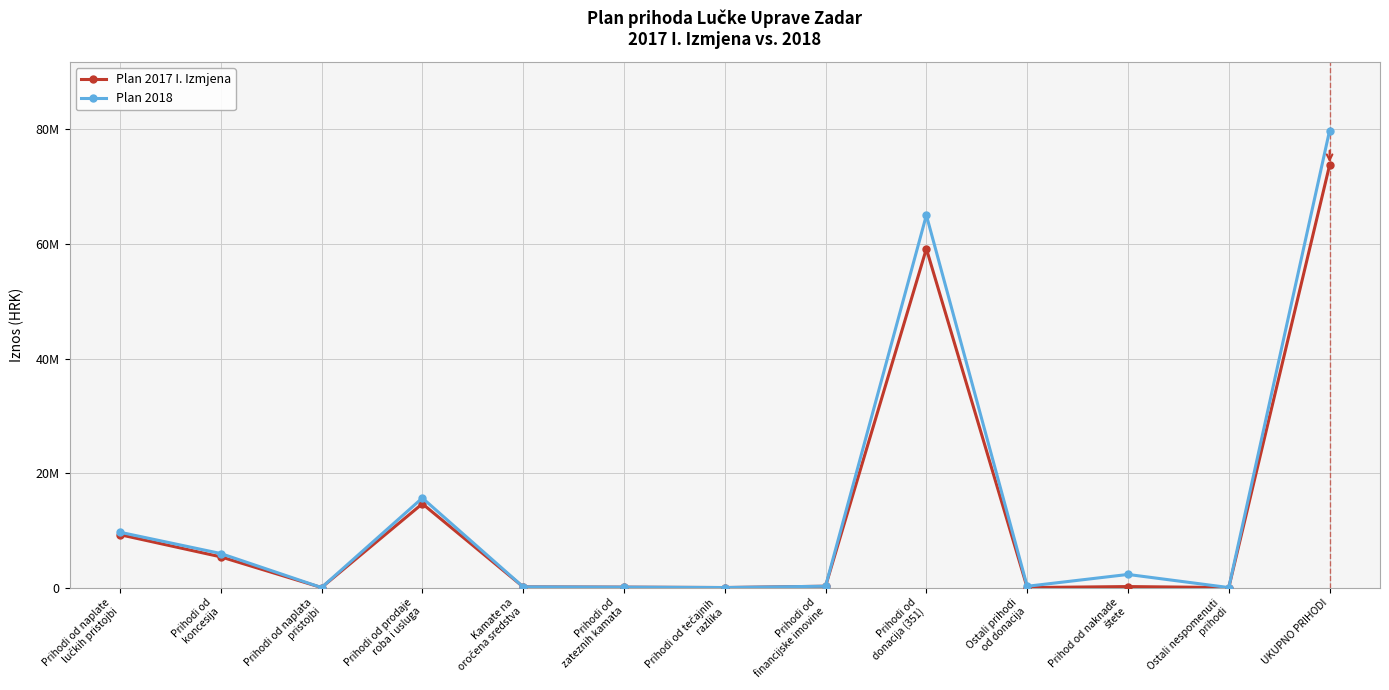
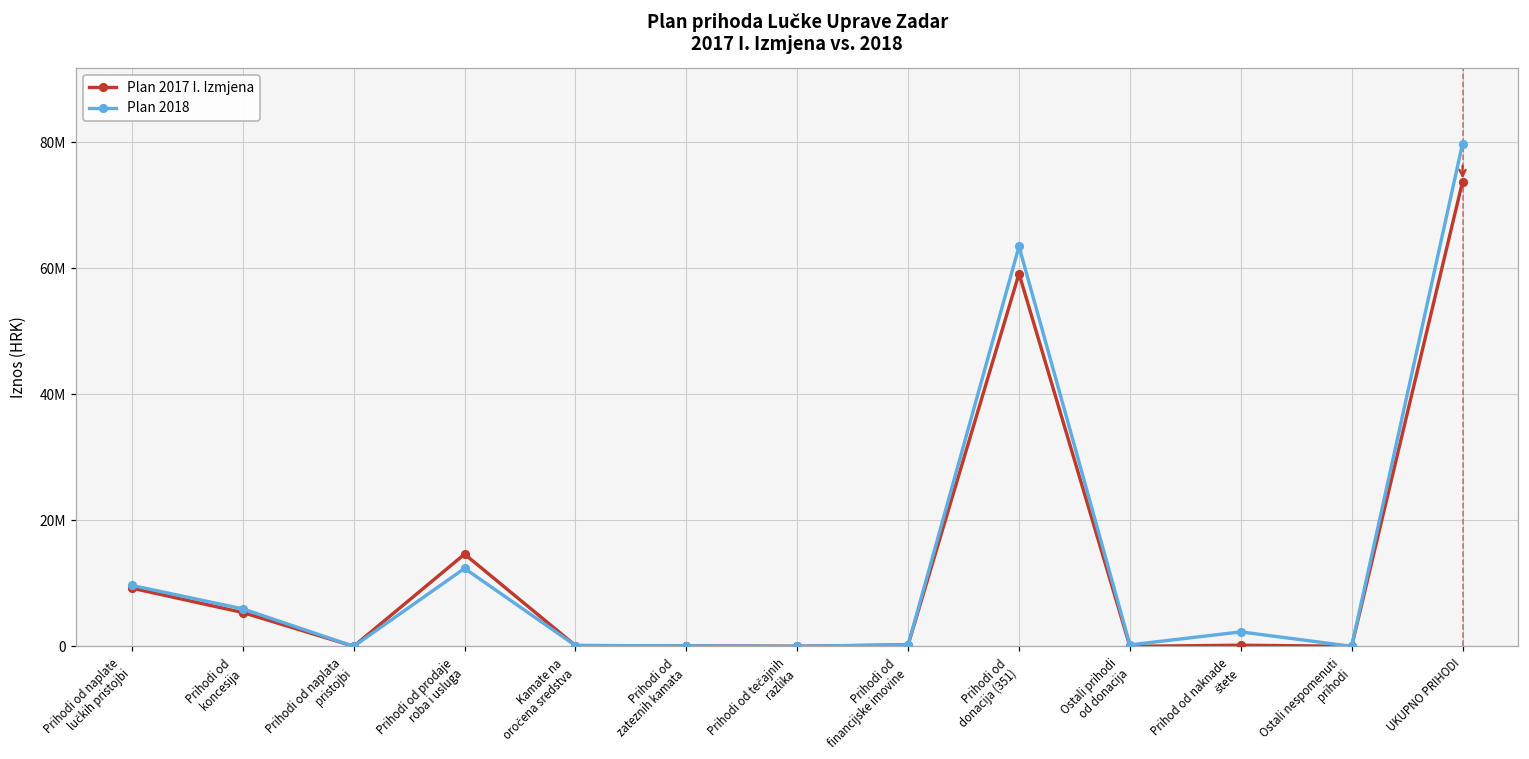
  {
    "Plan 2017 I. Izmjena": {
      "Prihodi od koncesija": 5000000,
      "Prihodi od prodaje roba i usluga": 15000000,
      "Prihodi od donacija (351)": 59000000,
      "Prihod od naknade štete": 0,
      "UKUPNO PRIHODI": 74000000
    },
    "Plan 2018": {
      "Prihodi od koncesija": 6000000,
-     "Prihodi od prodaje roba i usluga": 16000000,
-     "Prihodi od donacija (351)": 65000000,
+     "Prihodi od prodaje roba i usluga": 12000000,
+     "Prihodi od donacija (351)": 64000000,
      "Prihod od naknade štete": 2000000,
      "UKUPNO PRIHODI": 80000000
    }
  }
